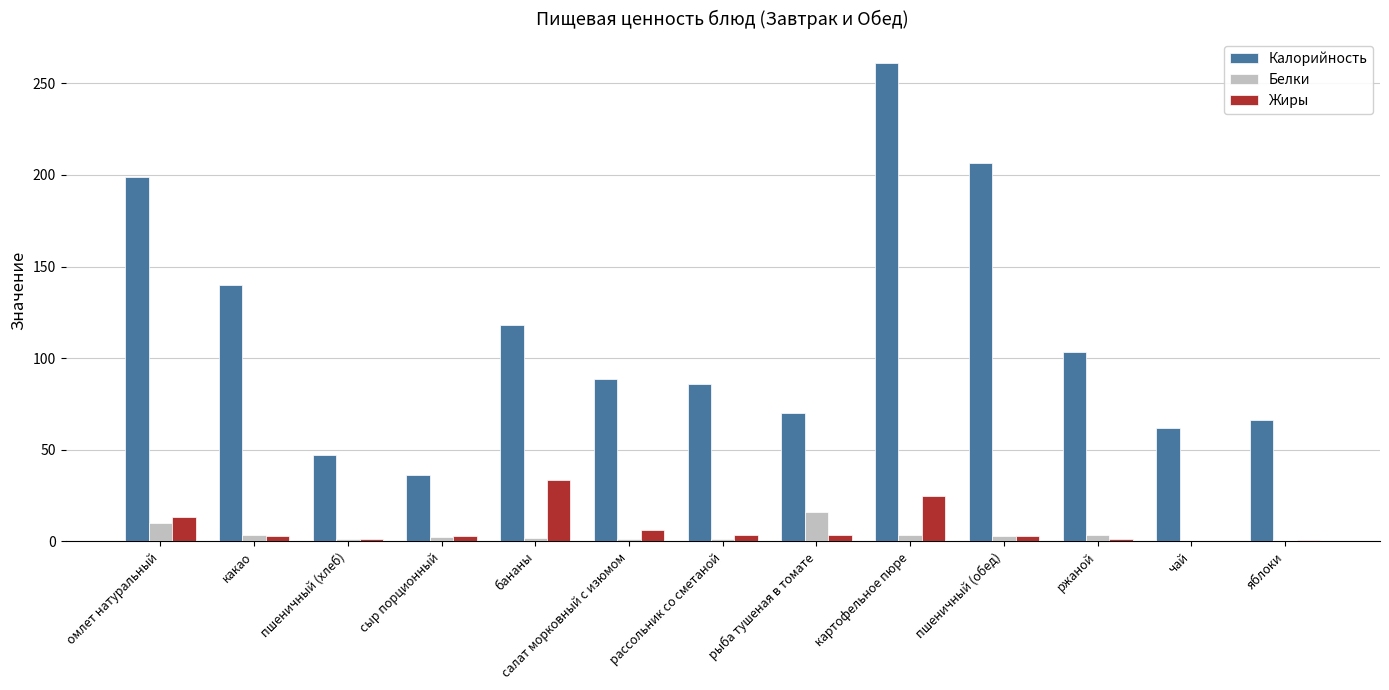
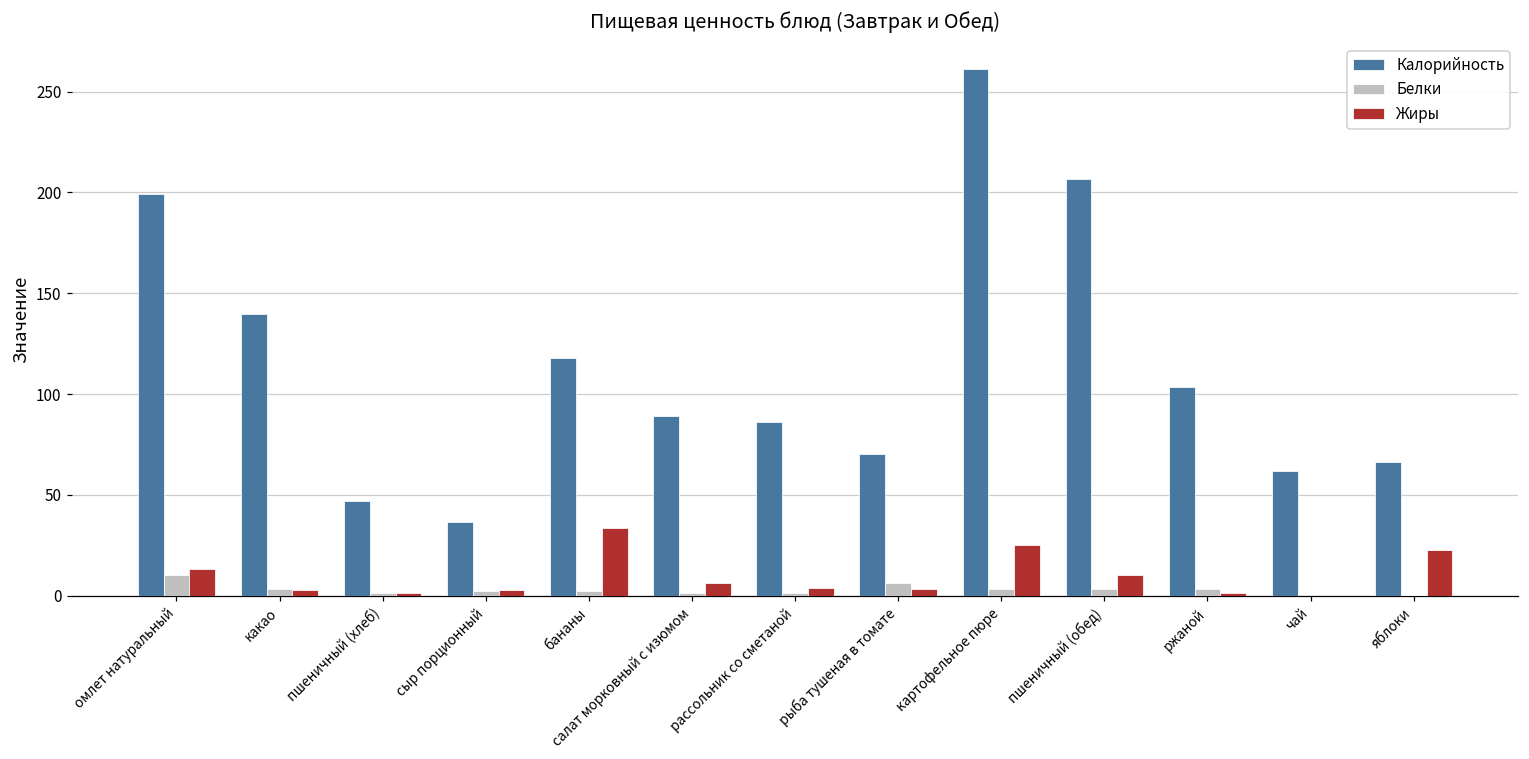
  {
    "Калорийность": {
      "омлет натуральный": 199,
      "какао": 140,
      "пшеничный (хлеб)": 47,
      "сыр порционный": 36,
      "бананы": 118,
      "салат морковный с изюмом": 89,
      "рассольник со сметаной": 86,
      "рыба тушеная в томате": 70,
      "картофельное пюре": 261,
      "пшеничный (обед)": 206,
      "ржаной": 104,
      "чай": 62,
      "яблоки": 66
    },
    "Белки": {
      "омлет натуральный": 10,
      "какао": 3,
      "пшеничный (хлеб)": 2,
      "сыр порционный": 2,
      "бананы": 2,
      "рассольник со сметаной": 2,
-     "рыба тушеная в томате": 16,
+     "рыба тушеная в томате": 6,
      "картофельное пюре": 4,
      "пшеничный (обед)": 3,
      "ржаной": 3,
      "чай": 0
    },
    "Жиры": {
      "омлет натуральный": 13,
      "какао": 3,
      "пшеничный (хлеб)": 2,
      "сыр порционный": 3,
      "бананы": 33,
      "салат морковный с изюмом": 6,
      "рассольник со сметаной": 4,
      "рыба тушеная в томате": 3,
      "картофельное пюре": 25,
-     "пшеничный (обед)": 3,
+     "пшеничный (обед)": 10,
      "чай": 0,
-     "яблоки": 1
+     "яблоки": 22
    }
  }
